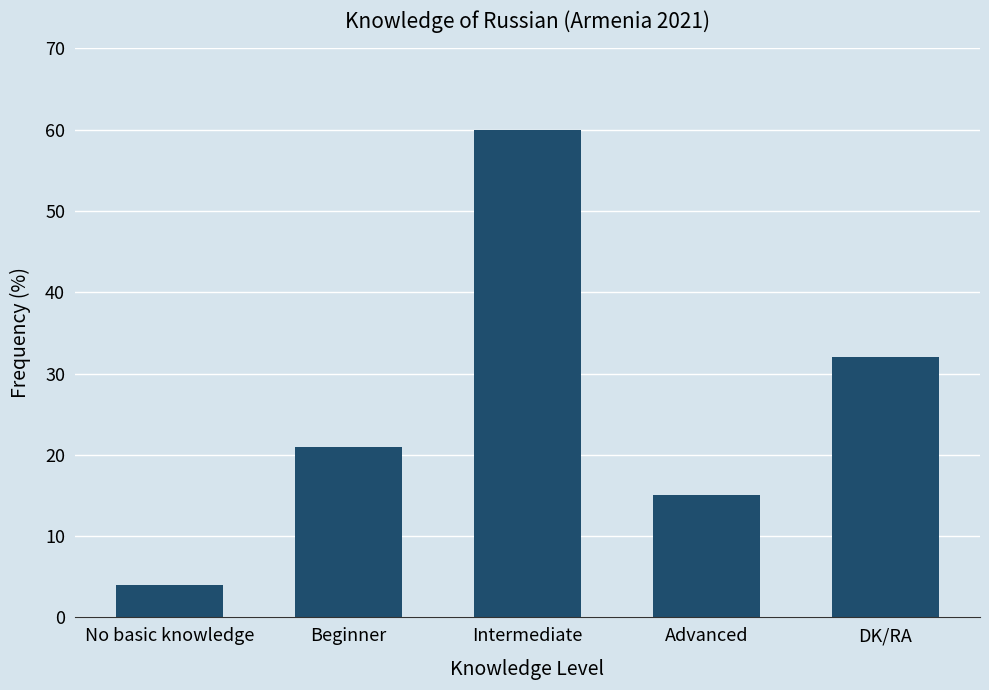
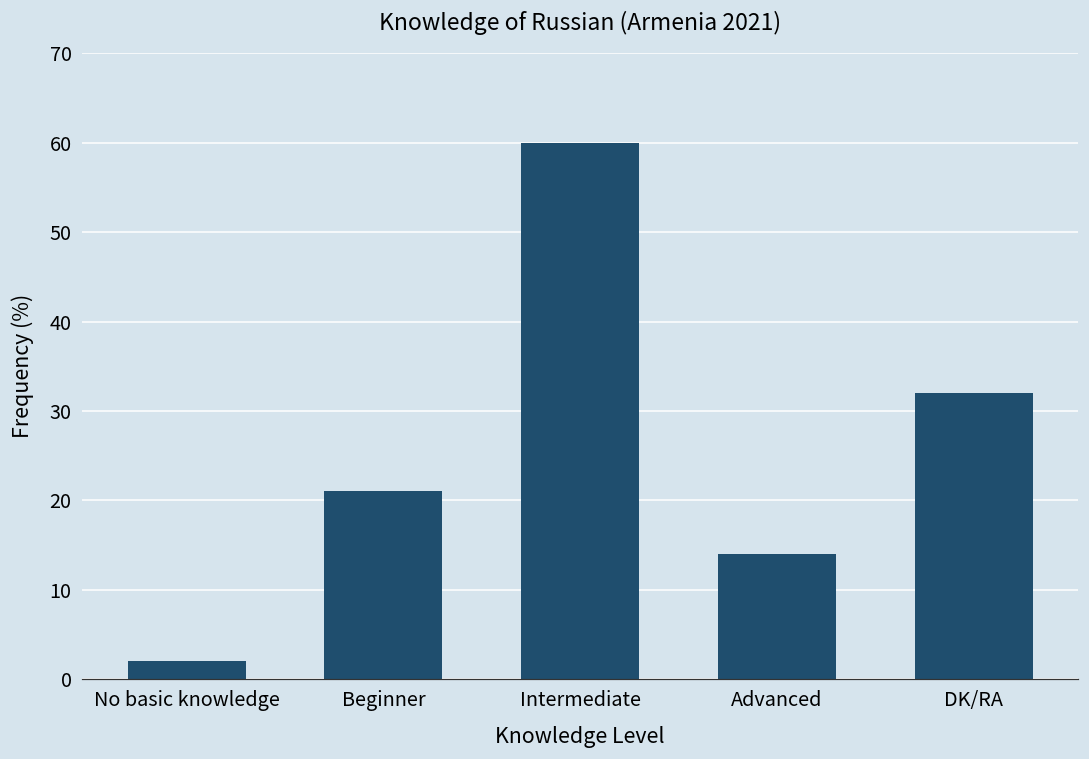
  {
-   "No basic knowledge": 4,
+   "No basic knowledge": 2,
    "Beginner": 21,
    "Intermediate": 60,
-   "Advanced": 15,
+   "Advanced": 14,
    "DK/RA": 32
  }
